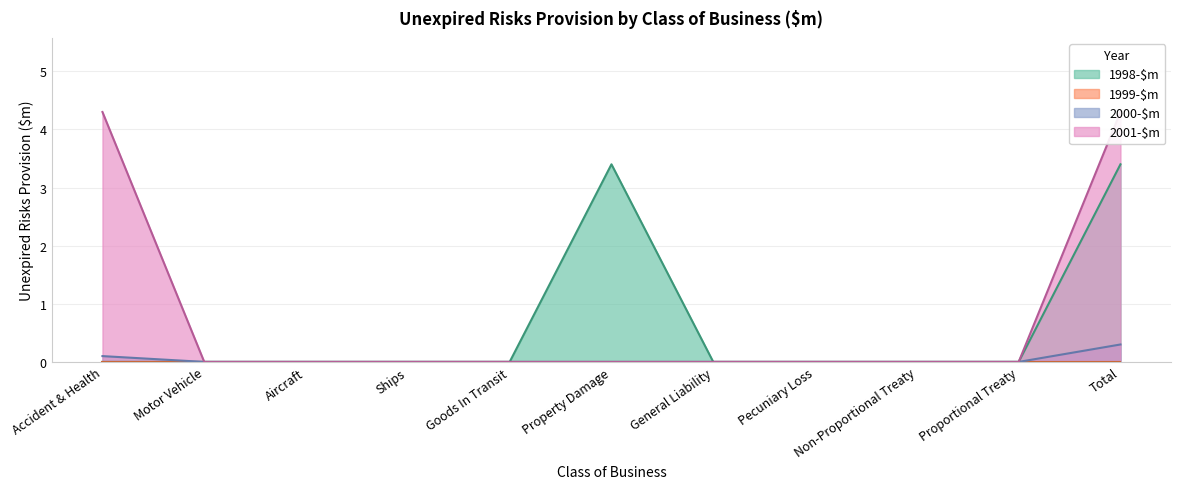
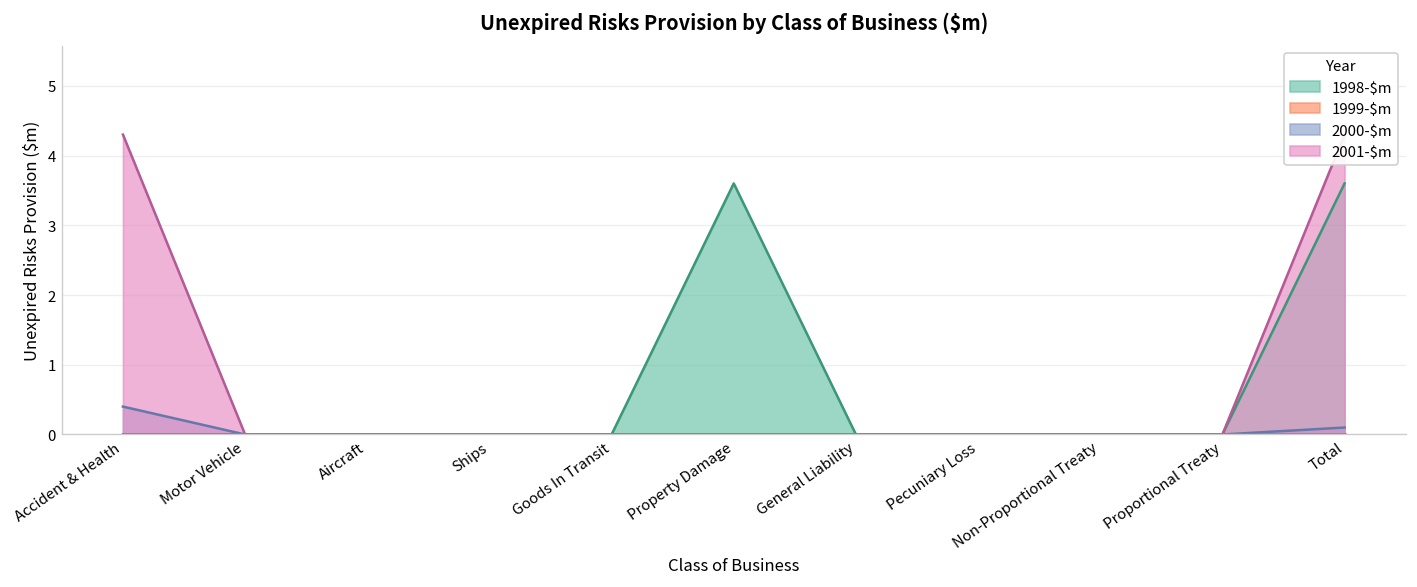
  {
    "1998-$m": {
-     "Property Damage": 3.4,
-     "Total": 3.4
+     "Property Damage": 3.6,
+     "Total": 3.6
    },
    "1999-$m": {
      "Total": 0.0
    },
    "2000-$m": {
-     "Accident & Health": 0.1,
-     "Total": 0.3
+     "Accident & Health": 0.4,
+     "Total": 0.1
    },
    "2001-$m": {
      "Accident & Health": 4.3
    }
  }
